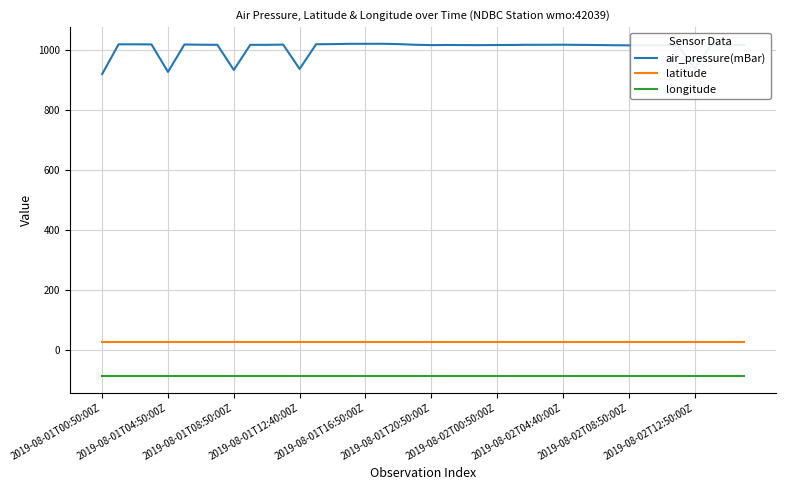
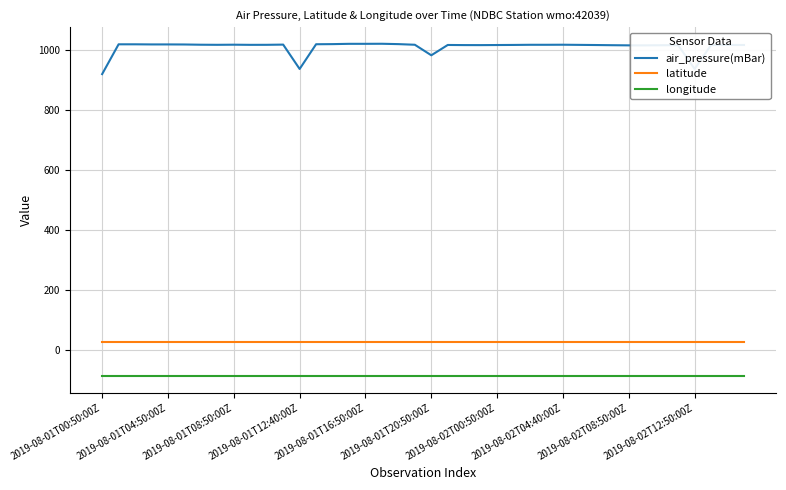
  {
    "air_pressure(mBar)": {
      "2019-08-01T00:50:00Z": 920,
-     "2019-08-01T04:50:00Z": 930,
-     "2019-08-01T08:50:00Z": 930,
+     "2019-08-01T04:50:00Z": 1020,
+     "2019-08-01T08:50:00Z": 1020,
      "2019-08-01T12:40:00Z": 940,
      "2019-08-01T16:50:00Z": 1020,
-     "2019-08-01T20:50:00Z": 1010,
+     "2019-08-01T20:50:00Z": 980,
      "2019-08-02T00:50:00Z": 1020,
      "2019-08-02T04:40:00Z": 1020,
      "2019-08-02T08:50:00Z": 1010
    },
    "latitude": {
      "2019-08-01T00:50:00Z": 30,
      "2019-08-01T04:50:00Z": 30,
      "2019-08-01T08:50:00Z": 30,
      "2019-08-01T12:40:00Z": 30,
      "2019-08-01T16:50:00Z": 30,
      "2019-08-01T20:50:00Z": 30,
      "2019-08-02T00:50:00Z": 30,
      "2019-08-02T04:40:00Z": 30,
      "2019-08-02T08:50:00Z": 30,
      "2019-08-02T12:50:00Z": 30
    },
    "longitude": {
      "2019-08-01T00:50:00Z": -90,
      "2019-08-01T04:50:00Z": -90,
      "2019-08-01T08:50:00Z": -90,
      "2019-08-01T12:40:00Z": -90,
      "2019-08-01T16:50:00Z": -90,
      "2019-08-01T20:50:00Z": -90,
      "2019-08-02T00:50:00Z": -90,
      "2019-08-02T04:40:00Z": -90,
      "2019-08-02T08:50:00Z": -90,
      "2019-08-02T12:50:00Z": -90
    }
  }
